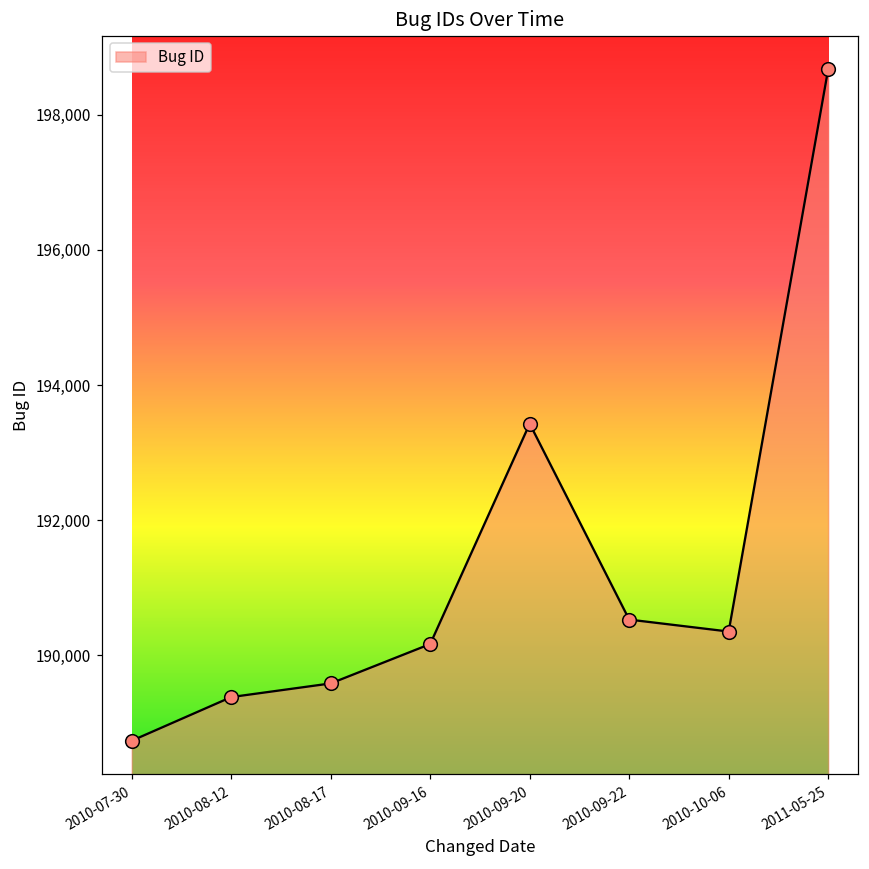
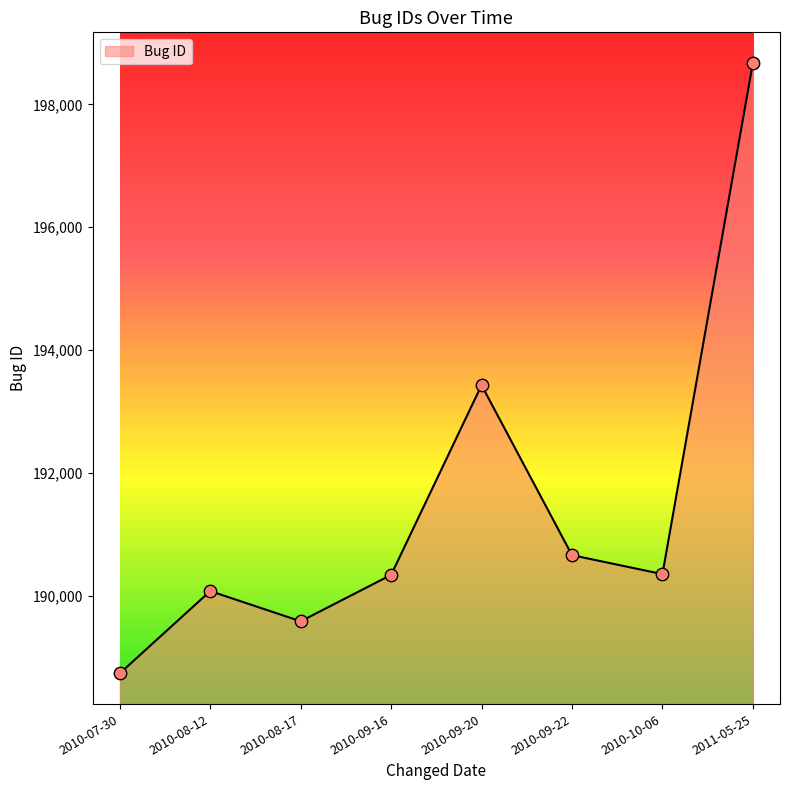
  {
    "2010-07-30": "188,700",
-   "2010-08-12": "189,400",
+   "2010-08-12": "190,100",
    "2010-08-17": "189,600",
-   "2010-09-16": "190,200",
+   "2010-09-16": "190,300",
    "2010-09-20": "193,400",
-   "2010-09-22": "190,500",
+   "2010-09-22": "190,700",
    "2010-10-06": "190,400",
    "2011-05-25": "198,700"
  }
